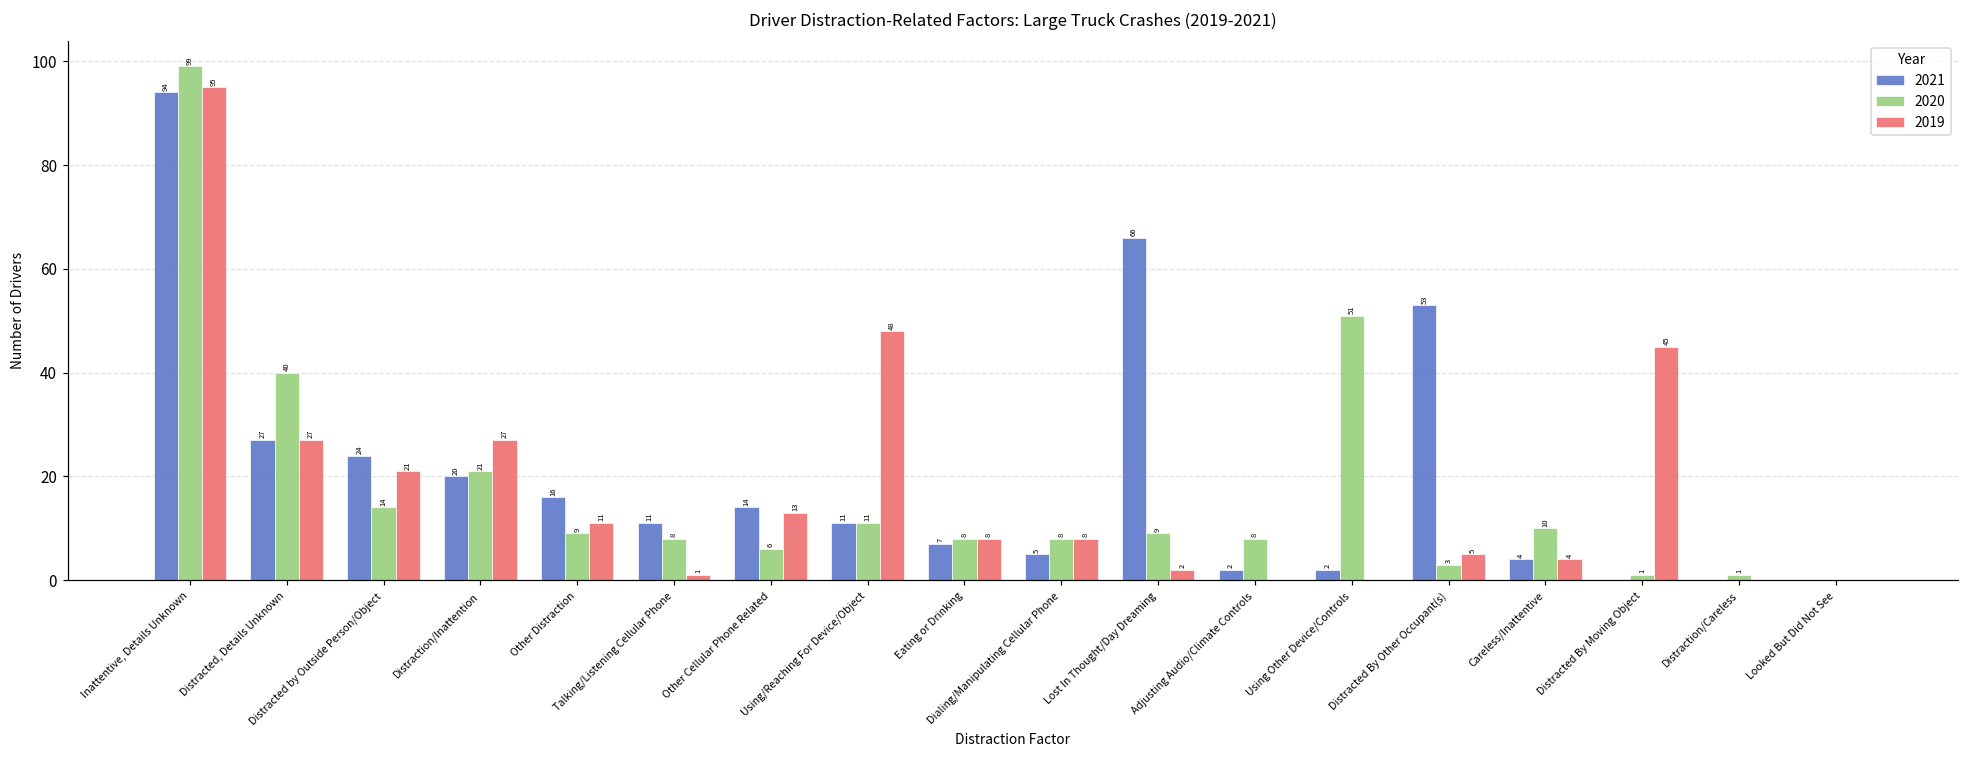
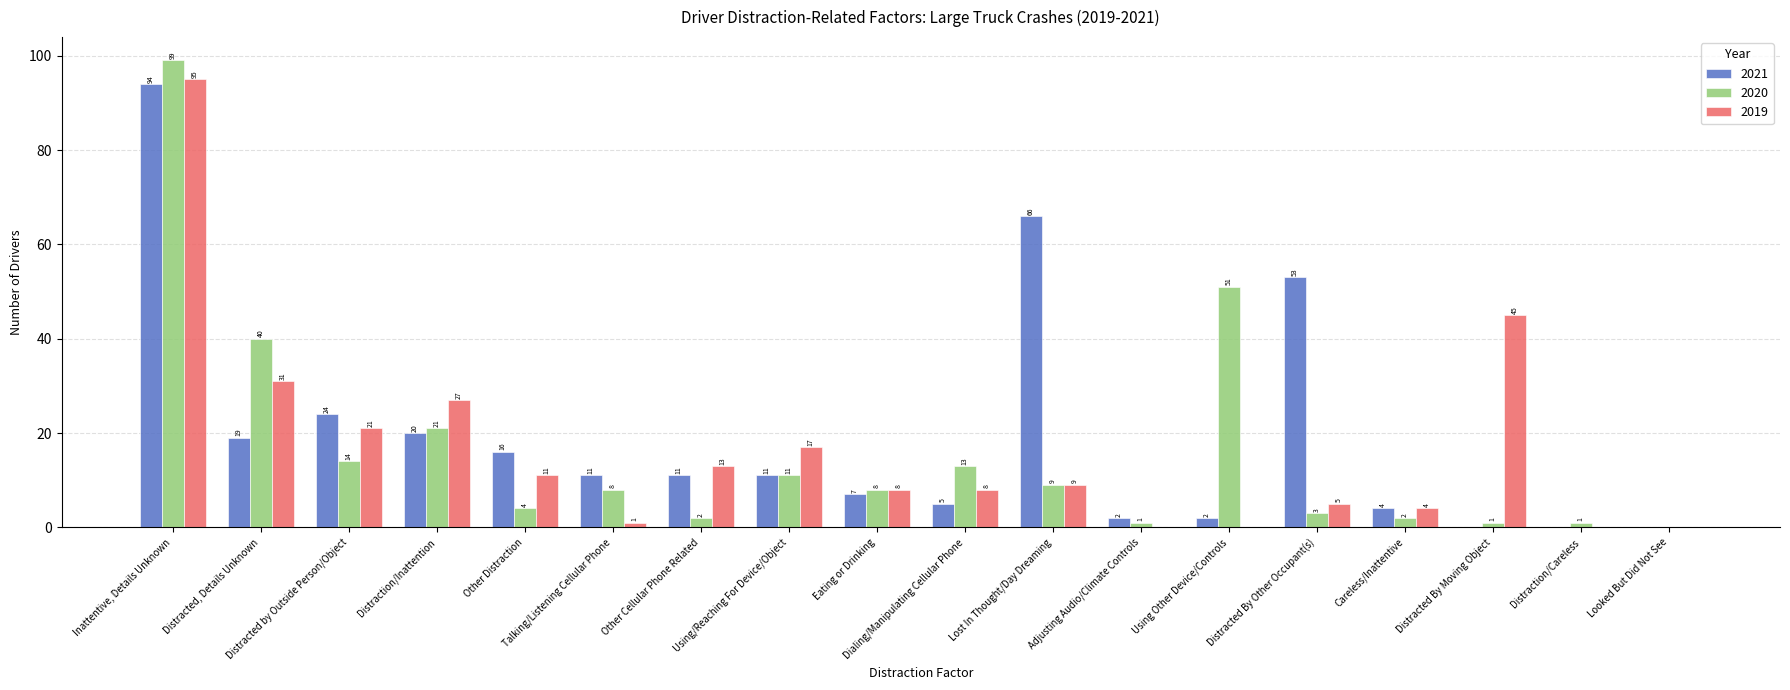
  {
    "2021": {
      "Inattentive, Details Unknown": 94,
-     "Distracted, Details Unknown": 27,
+     "Distracted, Details Unknown": 19,
      "Distracted by Outside Person/Object": 24,
      "Distraction/Inattention": 20,
      "Other Distraction": 16,
      "Talking/Listening Cellular Phone": 11,
-     "Other Cellular Phone Related": 14,
+     "Other Cellular Phone Related": 11,
      "Using/Reaching For Device/Object": 11,
      "Eating or Drinking": 7,
      "Dialing/Manipulating Cellular Phone": 5,
      "Lost In Thought/Day Dreaming": 66,
      "Adjusting Audio/Climate Controls": 2,
      "Using Other Device/Controls": 2,
      "Distracted By Other Occupant(s)": 53,
      "Careless/Inattentive": 4
    },
    "2020": {
      "Inattentive, Details Unknown": 99,
      "Distracted, Details Unknown": 40,
      "Distracted by Outside Person/Object": 14,
      "Distraction/Inattention": 21,
-     "Other Distraction": 9,
+     "Other Distraction": 4,
      "Talking/Listening Cellular Phone": 8,
-     "Other Cellular Phone Related": 6,
+     "Other Cellular Phone Related": 2,
      "Using/Reaching For Device/Object": 11,
      "Eating or Drinking": 8,
-     "Dialing/Manipulating Cellular Phone": 8,
+     "Dialing/Manipulating Cellular Phone": 13,
      "Lost In Thought/Day Dreaming": 9,
-     "Adjusting Audio/Climate Controls": 8,
+     "Adjusting Audio/Climate Controls": 1,
      "Using Other Device/Controls": 51,
      "Distracted By Other Occupant(s)": 3,
-     "Careless/Inattentive": 10,
+     "Careless/Inattentive": 2,
      "Distracted By Moving Object": 1,
      "Distraction/Careless": 1
    },
    "2019": {
      "Inattentive, Details Unknown": 95,
-     "Distracted, Details Unknown": 27,
+     "Distracted, Details Unknown": 31,
      "Distracted by Outside Person/Object": 21,
      "Distraction/Inattention": 27,
      "Other Distraction": 11,
      "Talking/Listening Cellular Phone": 1,
      "Other Cellular Phone Related": 13,
-     "Using/Reaching For Device/Object": 48,
+     "Using/Reaching For Device/Object": 17,
      "Eating or Drinking": 8,
      "Dialing/Manipulating Cellular Phone": 8,
-     "Lost In Thought/Day Dreaming": 2,
+     "Lost In Thought/Day Dreaming": 9,
      "Distracted By Other Occupant(s)": 5,
      "Careless/Inattentive": 4,
      "Distracted By Moving Object": 45
    }
  }
